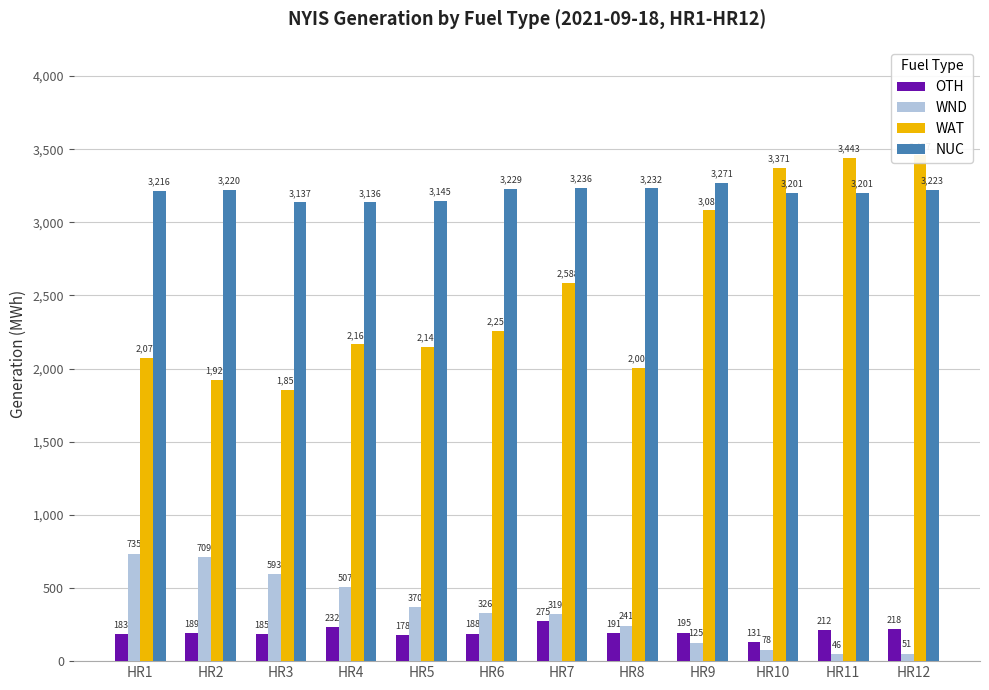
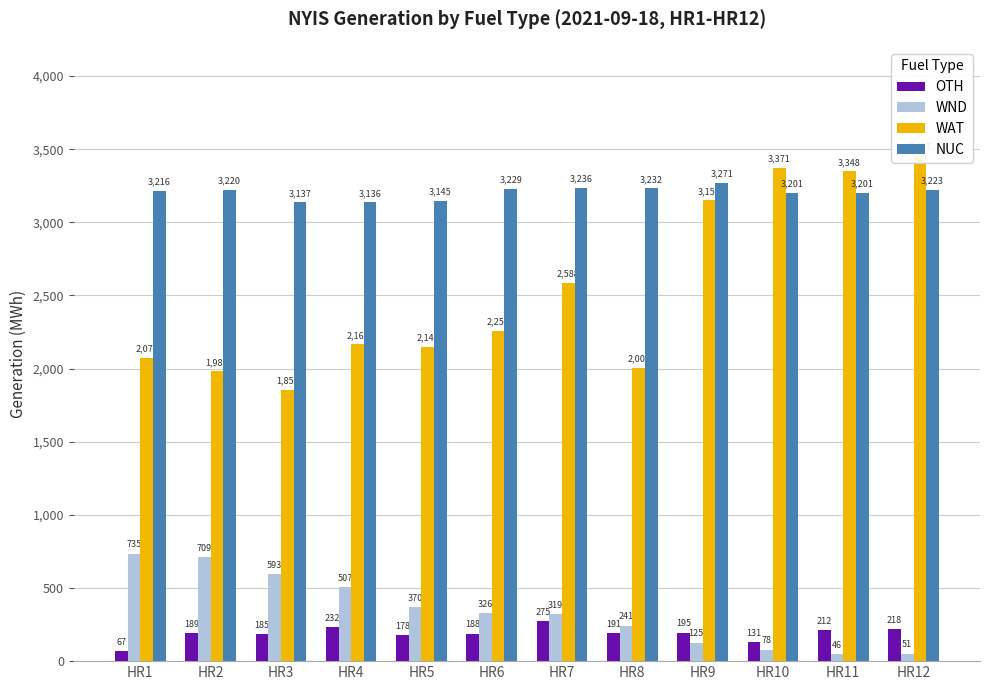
  {
    "OTH": {
-     "HR1": "183",
+     "HR1": "67",
      "HR2": "189",
      "HR3": "185",
      "HR4": "232",
      "HR5": "178",
      "HR6": "188",
      "HR7": "275",
      "HR8": "191",
      "HR9": "195",
      "HR10": "131",
      "HR11": "212",
      "HR12": "218"
    },
    "WND": {
      "HR1": "735",
      "HR2": "709",
      "HR3": "593",
      "HR4": "507",
      "HR5": "370",
      "HR6": "326",
      "HR7": "319",
      "HR8": "241",
      "HR9": "125",
      "HR10": "78",
      "HR11": "46",
      "HR12": "51"
    },
    "WAT": {
      "HR1": "2,072",
-     "HR2": "1,923",
+     "HR2": "1,981",
      "HR3": "1,856",
      "HR4": "2,166",
      "HR5": "2,148",
      "HR6": "2,256",
      "HR7": "2,588",
      "HR8": "2,007",
-     "HR9": "3,081",
+     "HR9": "3,151",
      "HR10": "3,371",
-     "HR11": "3,443"
+     "HR11": "3,348"
    },
    "NUC": {
      "HR1": "3,216",
      "HR2": "3,220",
      "HR3": "3,137",
      "HR4": "3,136",
      "HR5": "3,145",
      "HR6": "3,229",
      "HR7": "3,236",
      "HR8": "3,232",
      "HR9": "3,271",
      "HR10": "3,201",
      "HR11": "3,201",
      "HR12": "3,223"
    }
  }
